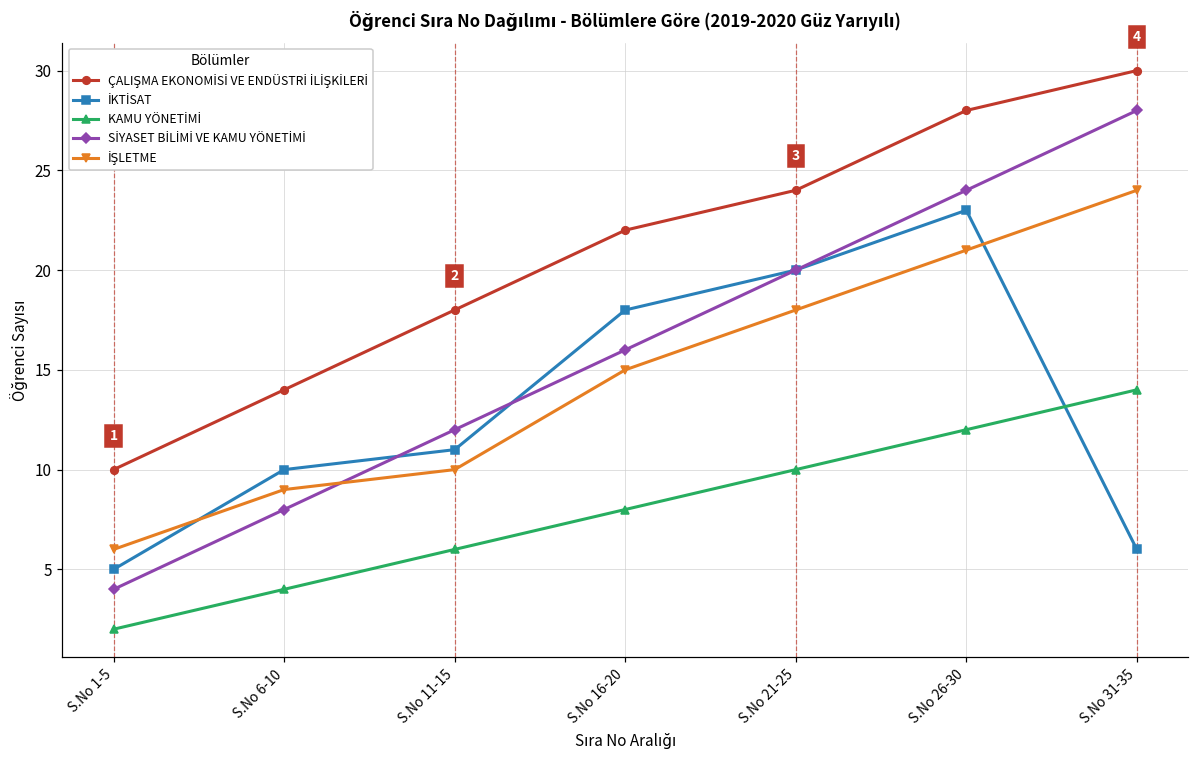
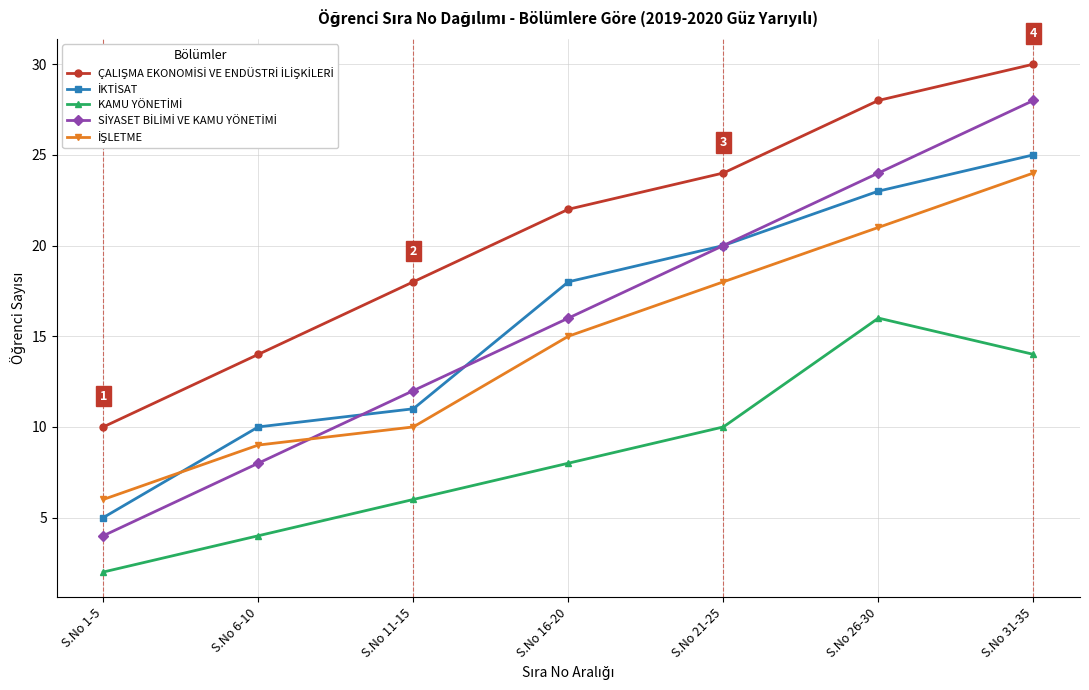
  {
    "ÇALIŞMA EKONOMİSİ VE ENDÜSTRİ İLİŞKİLERİ": {
      "S.No 6-10": 14,
      "S.No 16-20": 22,
      "S.No 26-30": 28
    },
    "İKTİSAT": {
      "S.No 1-5": 5,
      "S.No 6-10": 10,
      "S.No 11-15": 11,
      "S.No 16-20": 18,
      "S.No 26-30": 23,
-     "S.No 31-35": 6
+     "S.No 31-35": 25
    },
    "KAMU YÖNETİMİ": {
      "S.No 1-5": 2,
      "S.No 6-10": 4,
      "S.No 11-15": 6,
      "S.No 16-20": 8,
      "S.No 21-25": 10,
-     "S.No 26-30": 12,
+     "S.No 26-30": 16,
      "S.No 31-35": 14
    },
    "SİYASET BİLİMİ VE KAMU YÖNETİMİ": {
      "S.No 1-5": 4,
      "S.No 6-10": 8,
      "S.No 11-15": 12,
      "S.No 16-20": 16,
      "S.No 26-30": 24,
      "S.No 31-35": 28
    },
    "İŞLETME": {
      "S.No 1-5": 6,
      "S.No 6-10": 9,
      "S.No 11-15": 10,
      "S.No 16-20": 15,
      "S.No 21-25": 18,
      "S.No 26-30": 21,
      "S.No 31-35": 24
    }
  }
